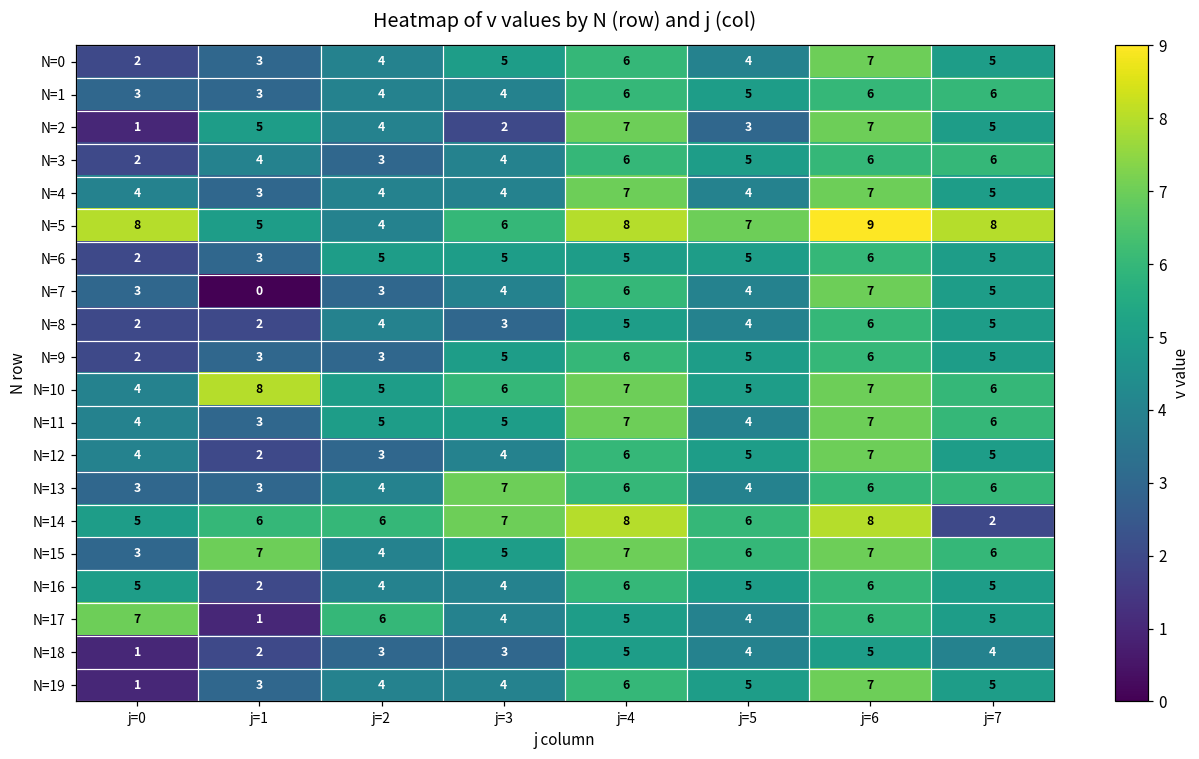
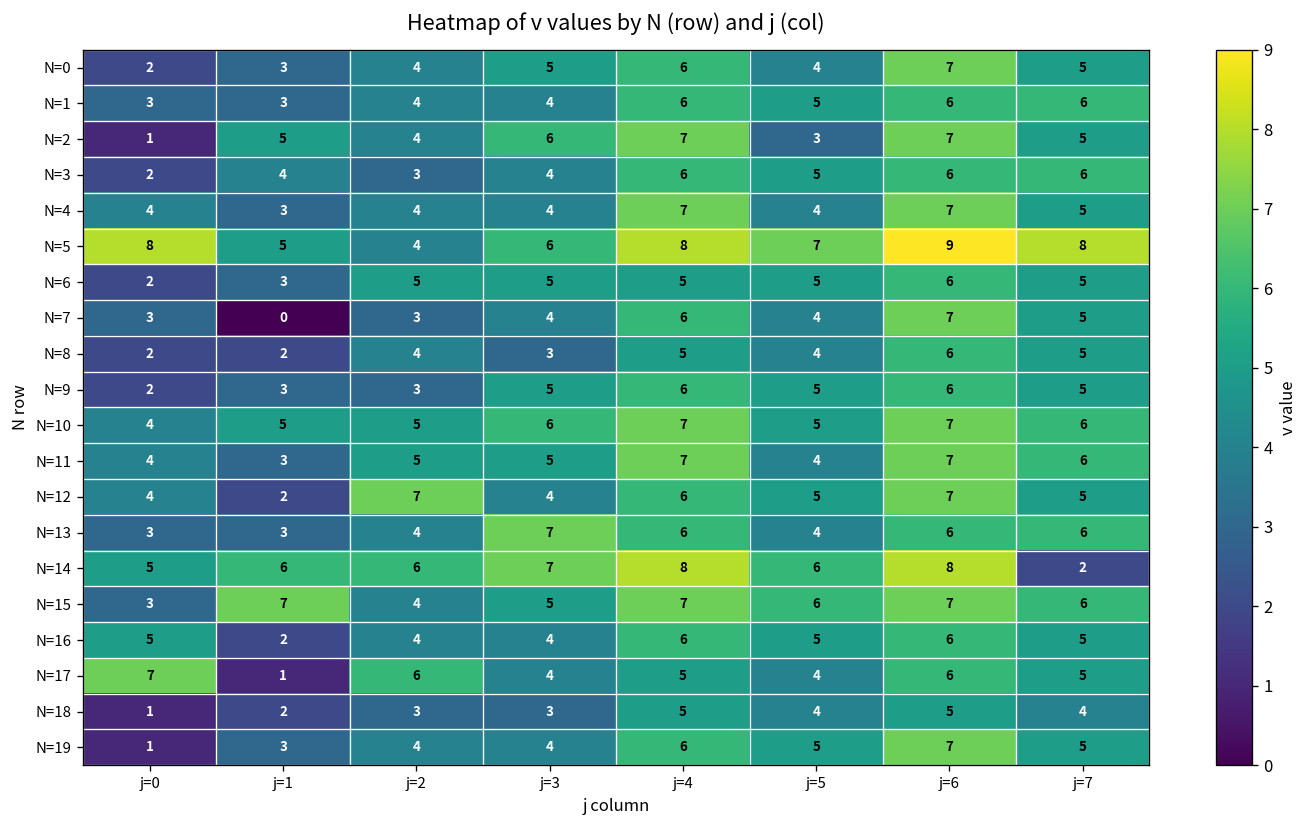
  {
    "N=0": {
      "j=0": 2,
      "j=1": 3,
      "j=2": 4,
      "j=3": 5,
      "j=4": 6,
      "j=5": 4,
      "j=6": 7,
      "j=7": 5
    },
    "N=1": {
      "j=0": 3,
      "j=1": 3,
      "j=2": 4,
      "j=3": 4,
      "j=4": 6,
      "j=5": 5,
      "j=6": 6,
      "j=7": 6
    },
    "N=2": {
      "j=0": 1,
      "j=1": 5,
      "j=2": 4,
-     "j=3": 2,
+     "j=3": 6,
      "j=4": 7,
      "j=5": 3,
      "j=6": 7,
      "j=7": 5
    },
    "N=3": {
      "j=0": 2,
      "j=1": 4,
      "j=2": 3,
      "j=3": 4,
      "j=4": 6,
      "j=5": 5,
      "j=6": 6,
      "j=7": 6
    },
    "N=4": {
      "j=0": 4,
      "j=1": 3,
      "j=2": 4,
      "j=3": 4,
      "j=4": 7,
      "j=5": 4,
      "j=6": 7,
      "j=7": 5
    },
    "N=5": {
      "j=0": 8,
      "j=1": 5,
      "j=2": 4,
      "j=3": 6,
      "j=4": 8,
      "j=5": 7,
      "j=6": 9,
      "j=7": 8
    },
    "N=6": {
      "j=0": 2,
      "j=1": 3,
      "j=2": 5,
      "j=3": 5,
      "j=4": 5,
      "j=5": 5,
      "j=6": 6,
      "j=7": 5
    },
    "N=7": {
      "j=0": 3,
      "j=1": 0,
      "j=2": 3,
      "j=3": 4,
      "j=4": 6,
      "j=5": 4,
      "j=6": 7,
      "j=7": 5
    },
    "N=8": {
      "j=0": 2,
      "j=1": 2,
      "j=2": 4,
      "j=3": 3,
      "j=4": 5,
      "j=5": 4,
      "j=6": 6,
      "j=7": 5
    },
    "N=9": {
      "j=0": 2,
      "j=1": 3,
      "j=2": 3,
      "j=3": 5,
      "j=4": 6,
      "j=5": 5,
      "j=6": 6,
      "j=7": 5
    },
    "N=10": {
      "j=0": 4,
-     "j=1": 8,
+     "j=1": 5,
      "j=2": 5,
      "j=3": 6,
      "j=4": 7,
      "j=5": 5,
      "j=6": 7,
      "j=7": 6
    },
    "N=11": {
      "j=0": 4,
      "j=1": 3,
      "j=2": 5,
      "j=3": 5,
      "j=4": 7,
      "j=5": 4,
      "j=6": 7,
      "j=7": 6
    },
    "N=12": {
      "j=0": 4,
      "j=1": 2,
-     "j=2": 3,
+     "j=2": 7,
      "j=3": 4,
      "j=4": 6,
      "j=5": 5,
      "j=6": 7,
      "j=7": 5
    },
    "N=13": {
      "j=0": 3,
      "j=1": 3,
      "j=2": 4,
      "j=3": 7,
      "j=4": 6,
      "j=5": 4,
      "j=6": 6,
      "j=7": 6
    },
    "N=14": {
      "j=0": 5,
      "j=1": 6,
      "j=2": 6,
      "j=3": 7,
      "j=4": 8,
      "j=5": 6,
      "j=6": 8,
      "j=7": 2
    },
    "N=15": {
      "j=0": 3,
      "j=1": 7,
      "j=2": 4,
      "j=3": 5,
      "j=4": 7,
      "j=5": 6,
      "j=6": 7,
      "j=7": 6
    },
    "N=16": {
      "j=0": 5,
      "j=1": 2,
      "j=2": 4,
      "j=3": 4,
      "j=4": 6,
      "j=5": 5,
      "j=6": 6,
      "j=7": 5
    },
    "N=17": {
      "j=0": 7,
      "j=1": 1,
      "j=2": 6,
      "j=3": 4,
      "j=4": 5,
      "j=5": 4,
      "j=6": 6,
      "j=7": 5
    },
    "N=18": {
      "j=0": 1,
      "j=1": 2,
      "j=2": 3,
      "j=3": 3,
      "j=4": 5,
      "j=5": 4,
      "j=6": 5,
      "j=7": 4
    },
    "N=19": {
      "j=0": 1,
      "j=1": 3,
      "j=2": 4,
      "j=3": 4,
      "j=4": 6,
      "j=5": 5,
      "j=6": 7,
      "j=7": 5
    }
  }
